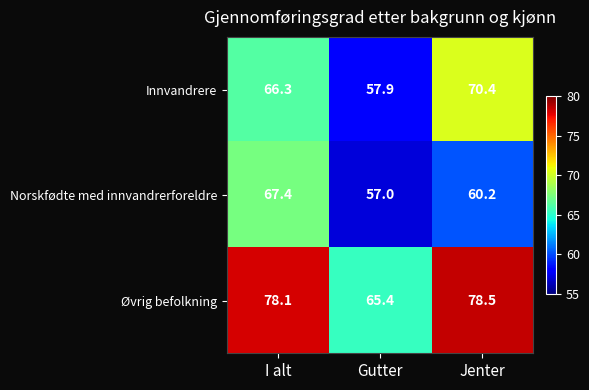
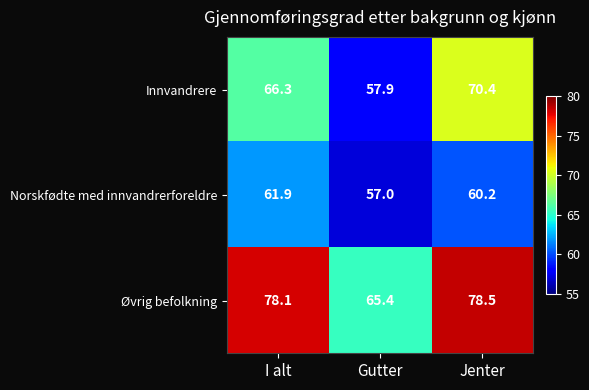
  {
    "Innvandrere": {
      "I alt": 66.3,
      "Gutter": 57.9,
      "Jenter": 70.4
    },
    "Norskfødte med innvandrerforeldre": {
-     "I alt": 67.4,
+     "I alt": 61.9,
      "Gutter": 57.0,
      "Jenter": 60.2
    },
    "Øvrig befolkning": {
      "I alt": 78.1,
      "Gutter": 65.4,
      "Jenter": 78.5
    }
  }
